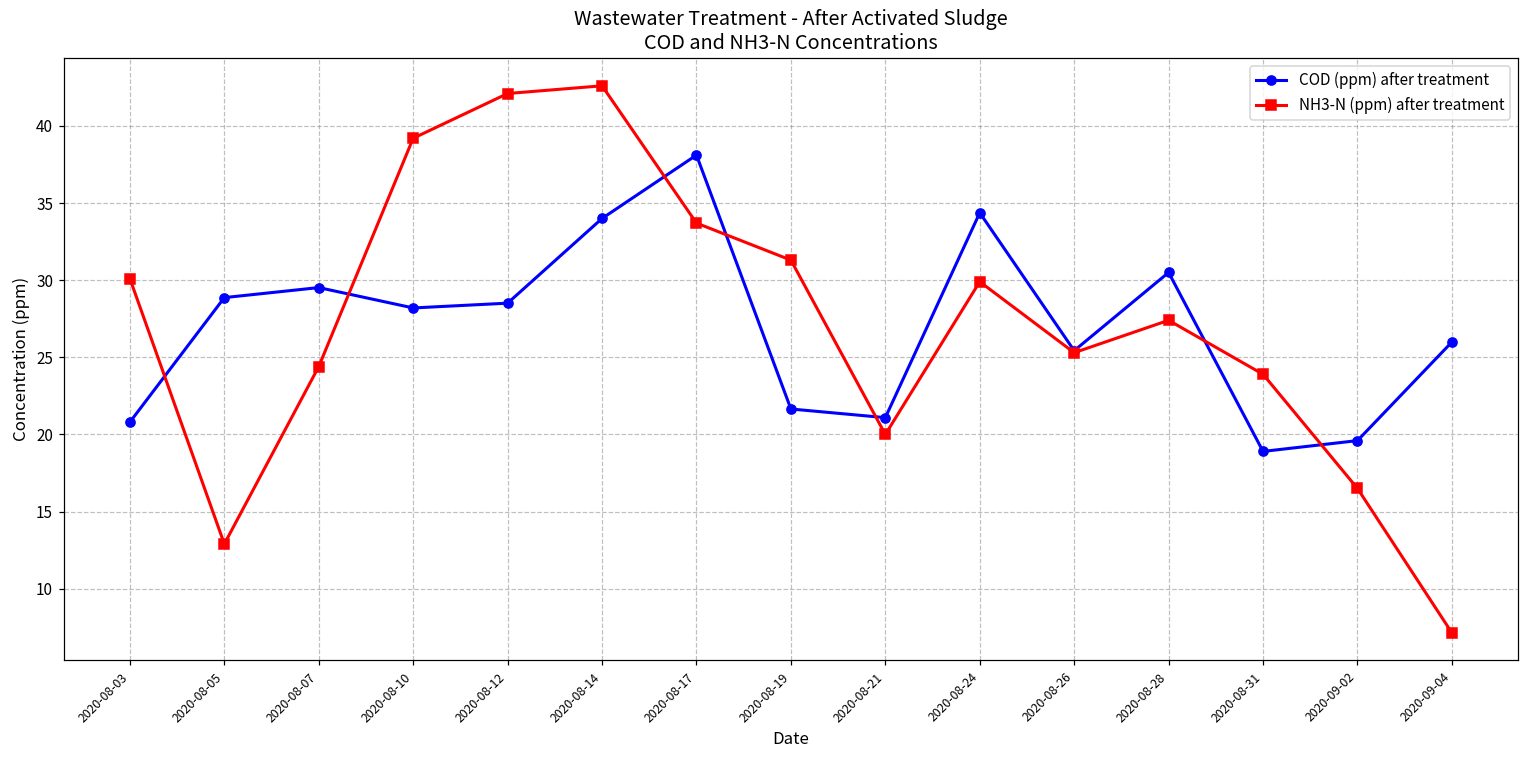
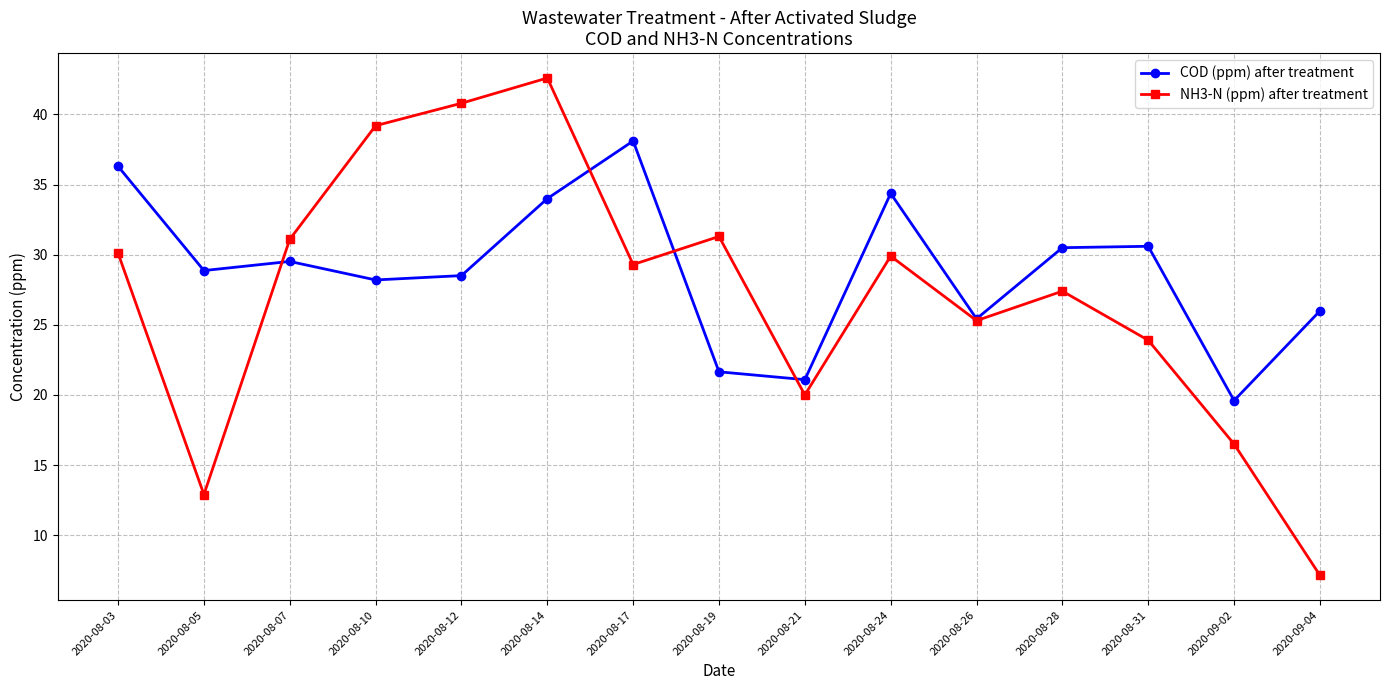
  {
    "COD (ppm) after treatment": {
-     "2020-08-03": 20.8,
+     "2020-08-03": 36.3,
      "2020-08-05": 28.9,
      "2020-08-07": 29.5,
      "2020-08-10": 28.2,
      "2020-08-12": 28.5,
      "2020-08-14": 34.0,
      "2020-08-17": 38.1,
      "2020-08-19": 21.7,
      "2020-08-21": 21.1,
      "2020-08-24": 34.4,
      "2020-08-28": 30.5,
-     "2020-08-31": 18.9,
+     "2020-08-31": 30.6,
      "2020-09-02": 19.6,
      "2020-09-04": 26.0
    },
    "NH3-N (ppm) after treatment": {
      "2020-08-03": 30.1,
      "2020-08-05": 12.9,
-     "2020-08-07": 24.4,
+     "2020-08-07": 31.1,
      "2020-08-10": 39.2,
-     "2020-08-12": 42.1,
+     "2020-08-12": 40.8,
      "2020-08-14": 42.6,
-     "2020-08-17": 33.7,
+     "2020-08-17": 29.3,
      "2020-08-19": 31.3,
      "2020-08-21": 20.0,
      "2020-08-24": 29.9,
      "2020-08-28": 27.4,
      "2020-08-31": 23.9,
      "2020-09-02": 16.5,
      "2020-09-04": 7.1
    }
  }
